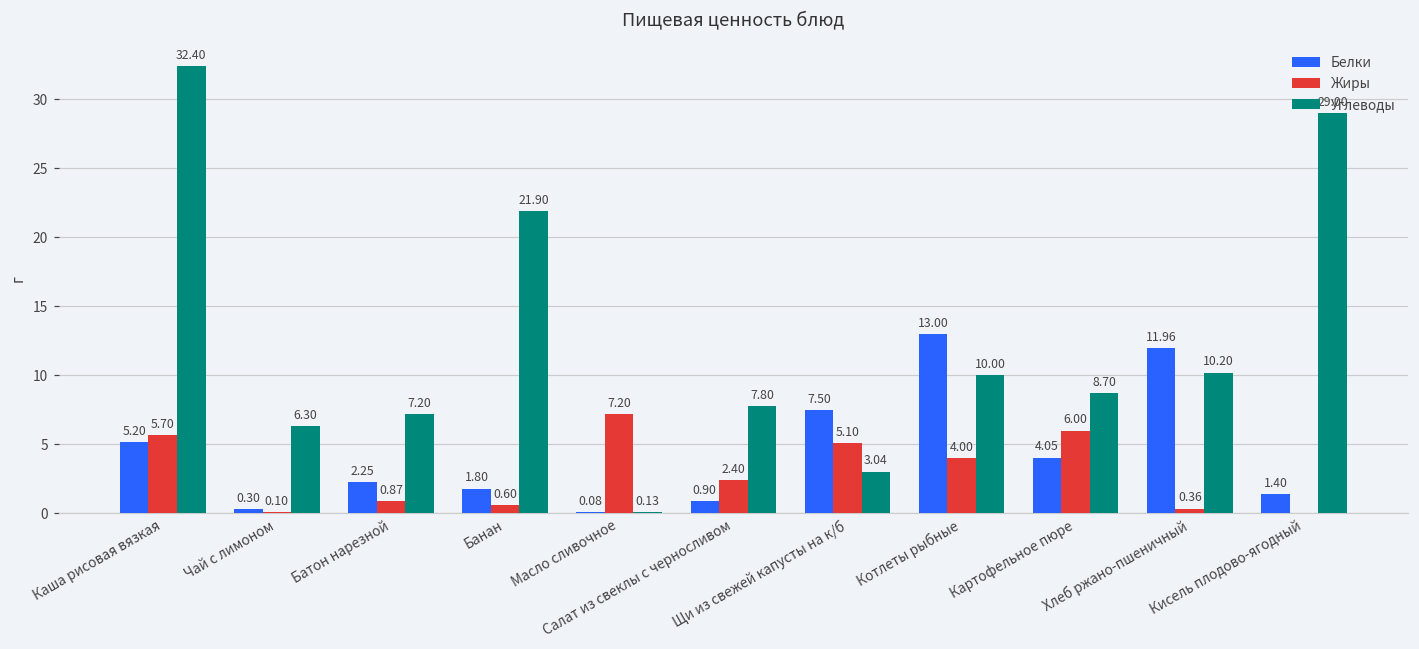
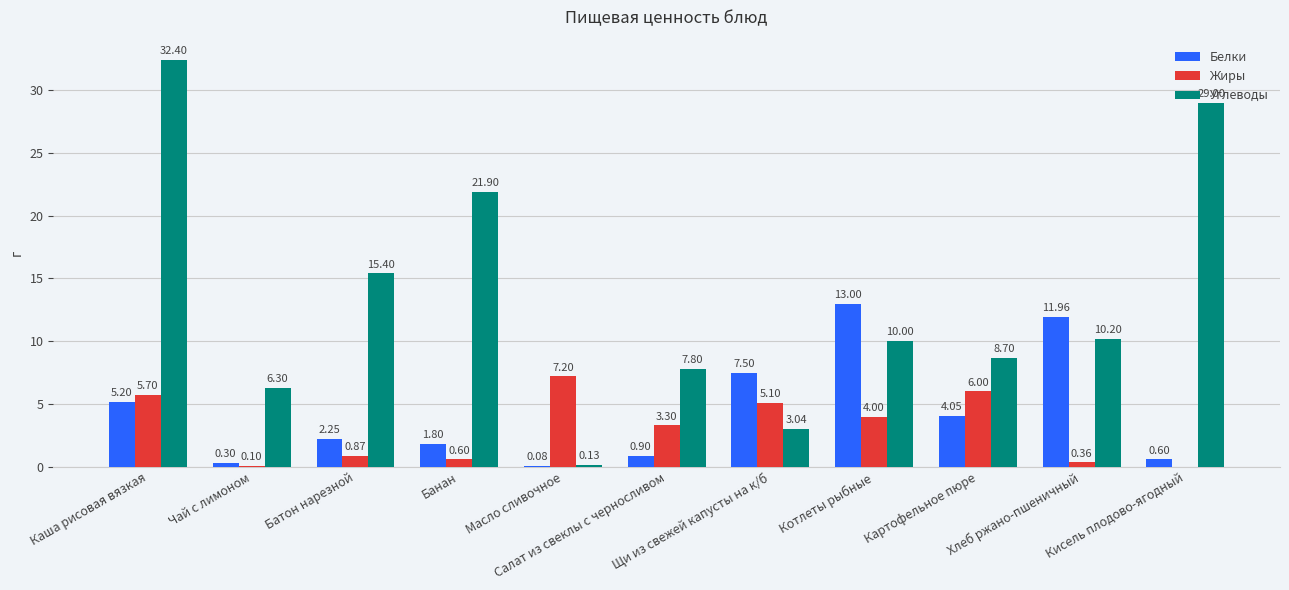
  {
    "Белки": {
      "Каша рисовая вязкая": 5.20,
      "Чай с лимоном": 0.30,
      "Батон нарезной": 2.25,
      "Банан": 1.80,
      "Масло сливочное": 0.08,
      "Салат из свеклы с черносливом": 0.90,
      "Щи из свежей капусты на к/б": 7.50,
      "Котлеты рыбные": 13.00,
      "Картофельное пюре": 4.05,
      "Хлеб ржано-пшеничный": 11.96,
-     "Кисель плодово-ягодный": 1.40
+     "Кисель плодово-ягодный": 0.60
    },
    "Жиры": {
      "Каша рисовая вязкая": 5.70,
      "Чай с лимоном": 0.10,
      "Батон нарезной": 0.87,
      "Банан": 0.60,
      "Масло сливочное": 7.20,
-     "Салат из свеклы с черносливом": 2.40,
+     "Салат из свеклы с черносливом": 3.30,
      "Щи из свежей капусты на к/б": 5.10,
      "Котлеты рыбные": 4.00,
      "Картофельное пюре": 6.00,
      "Хлеб ржано-пшеничный": 0.36
    },
    "Углеводы": {
      "Каша рисовая вязкая": 32.40,
      "Чай с лимоном": 6.30,
-     "Батон нарезной": 7.20,
+     "Батон нарезной": 15.40,
      "Банан": 21.90,
      "Масло сливочное": 0.13,
      "Салат из свеклы с черносливом": 7.80,
      "Щи из свежей капусты на к/б": 3.04,
      "Котлеты рыбные": 10.00,
      "Картофельное пюре": 8.70,
      "Хлеб ржано-пшеничный": 10.20,
      "Кисель плодово-ягодный": 29.00
    }
  }
